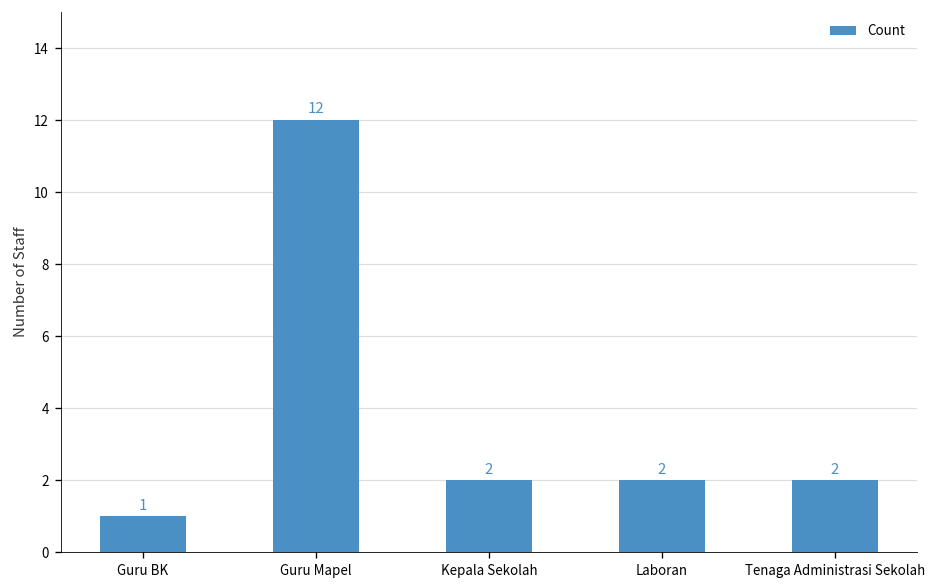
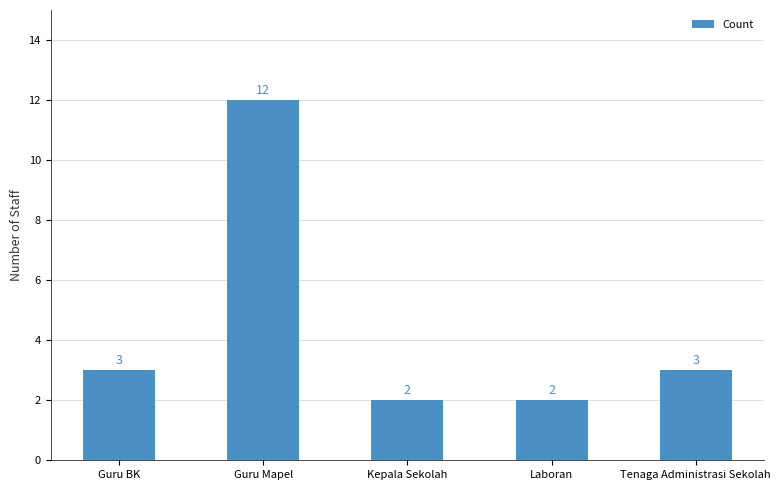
  {
-   "Guru BK": 1,
+   "Guru BK": 3,
    "Guru Mapel": 12,
    "Kepala Sekolah": 2,
    "Laboran": 2,
-   "Tenaga Administrasi Sekolah": 2
+   "Tenaga Administrasi Sekolah": 3
  }
